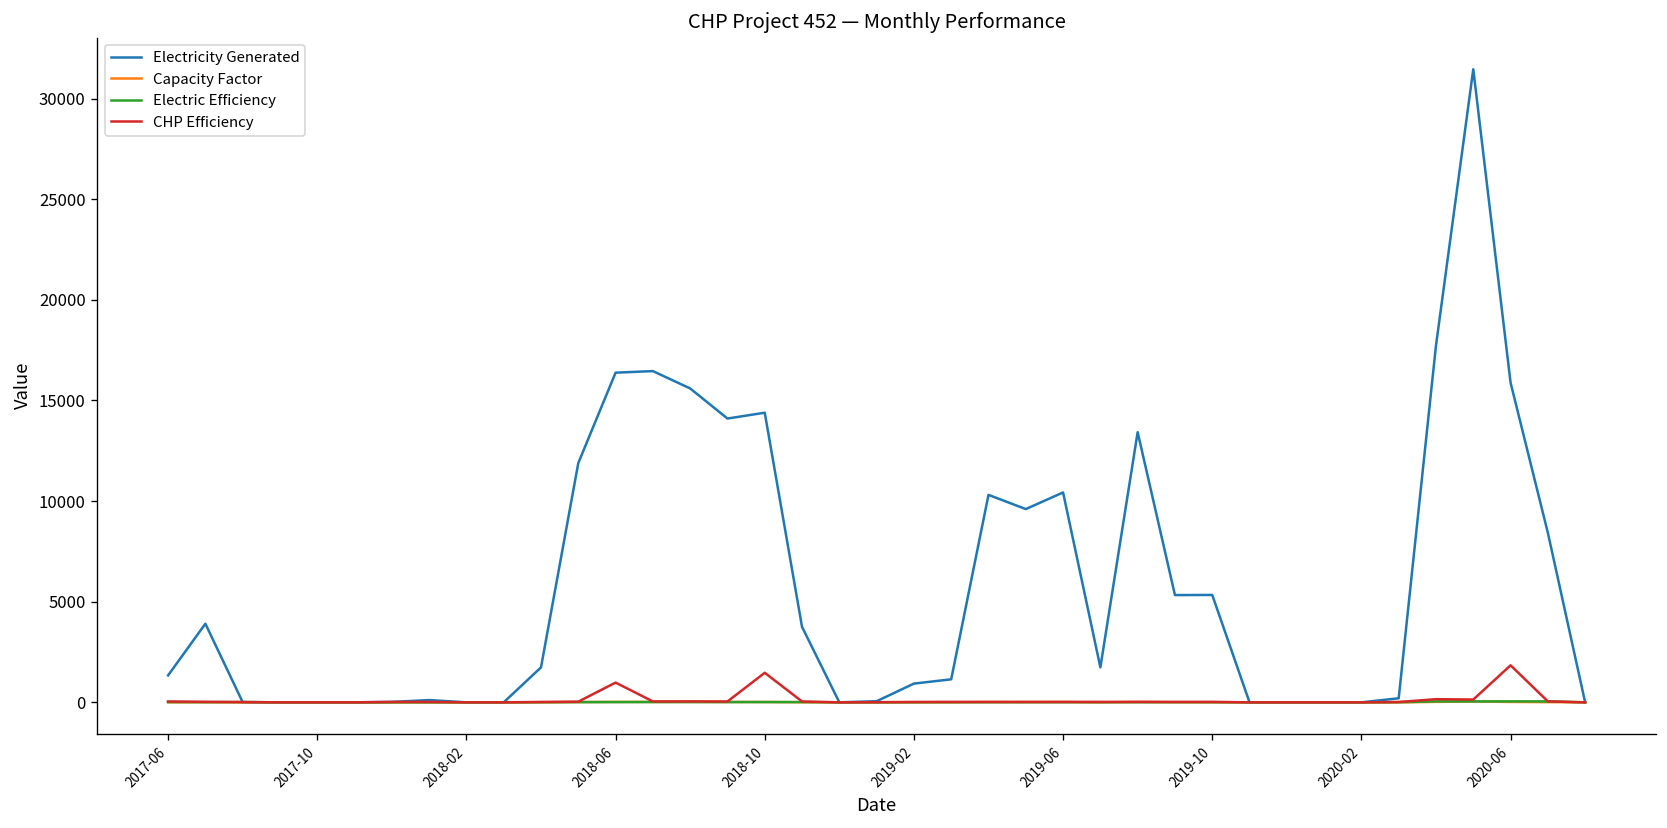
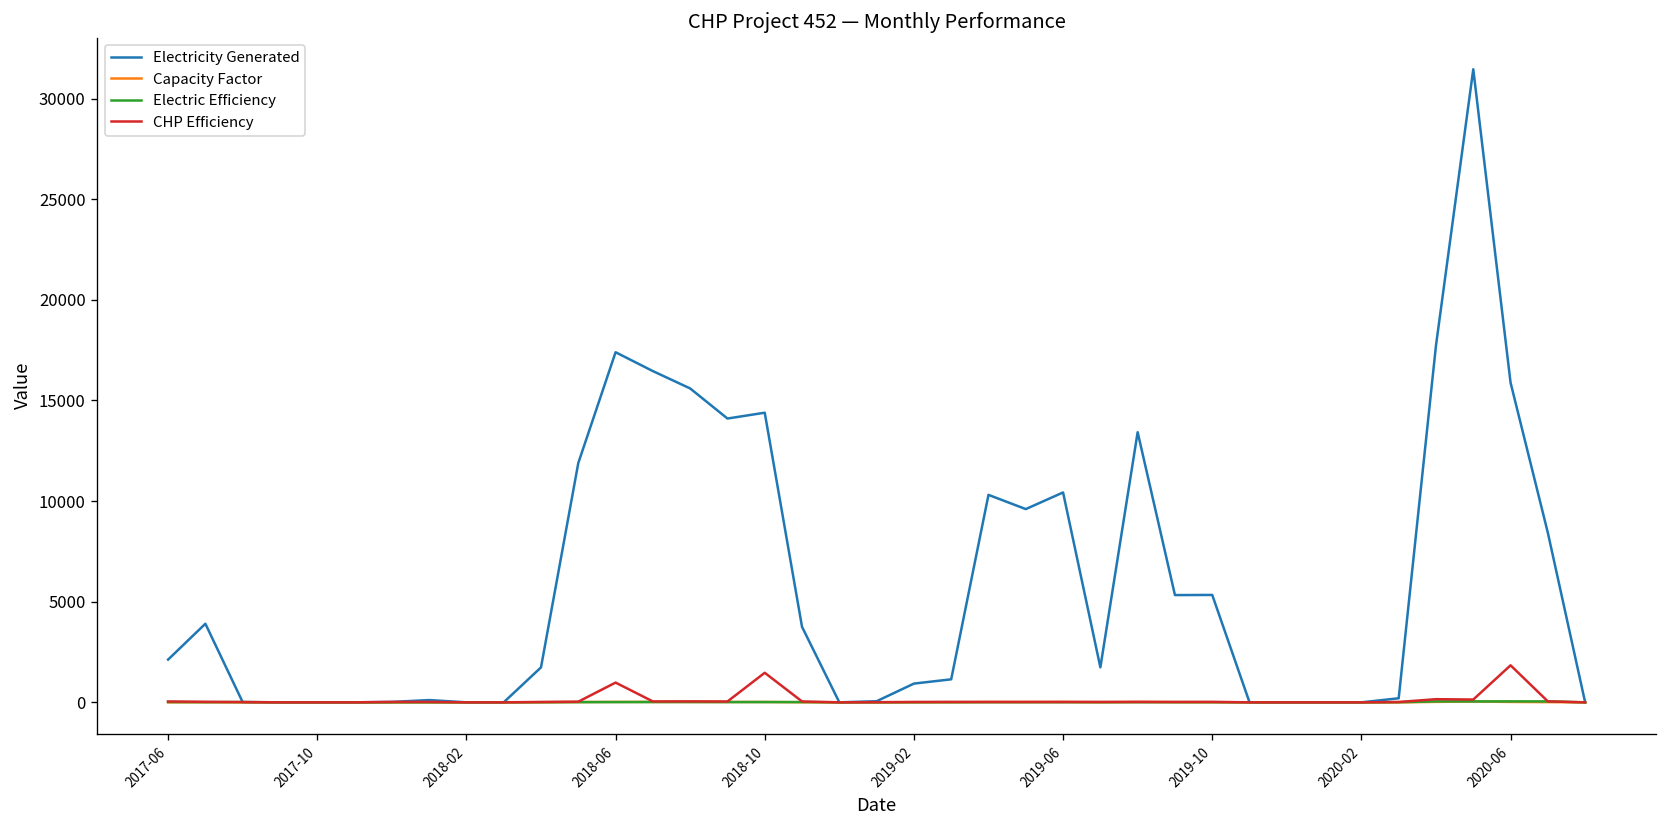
  {
    "Electricity Generated": {
-     "2017-06": 1300,
-     "2018-06": 16400,
+     "2017-06": 2100,
+     "2018-06": 17400,
      "2018-10": 14400,
      "2019-02": 900,
      "2019-06": 10400,
      "2019-10": 5300,
      "2020-06": 15900
    },
    "CHP Efficiency": {
      "2018-06": 1000,
      "2018-10": 1500,
      "2020-06": 1800
    }
  }
